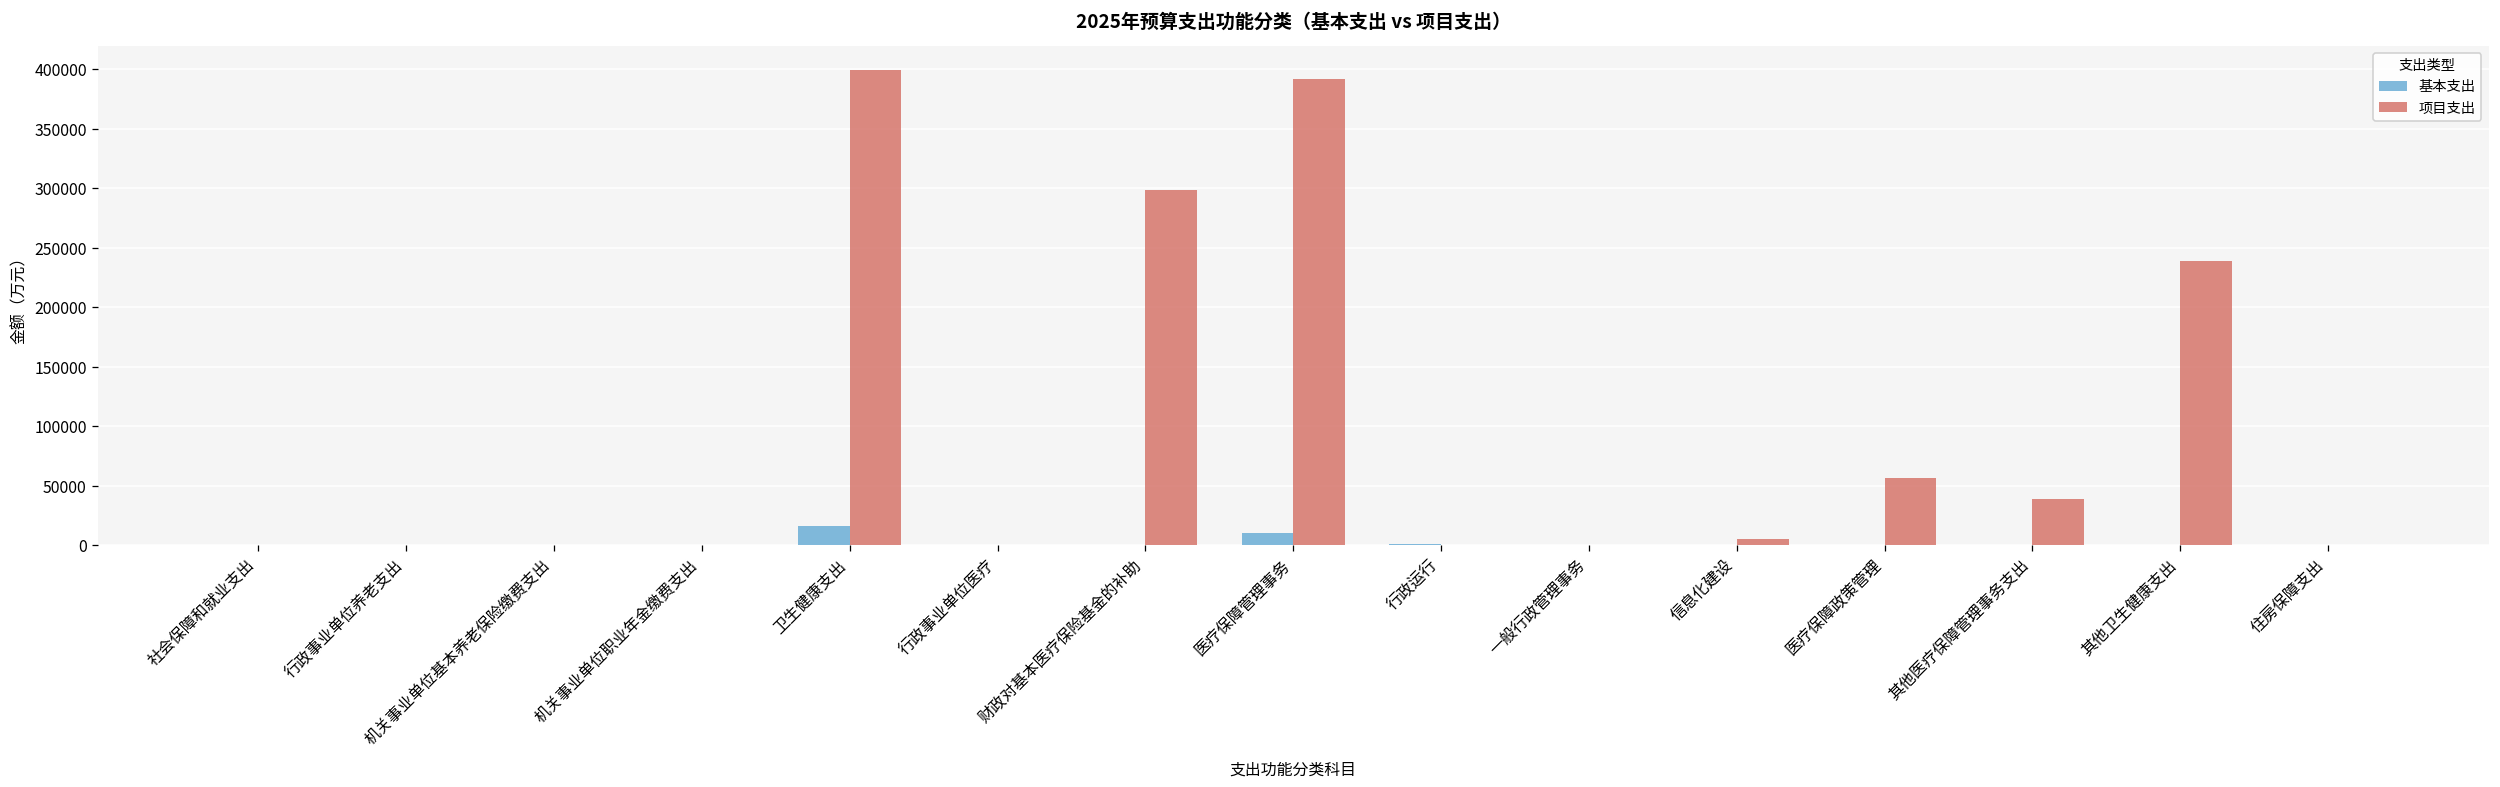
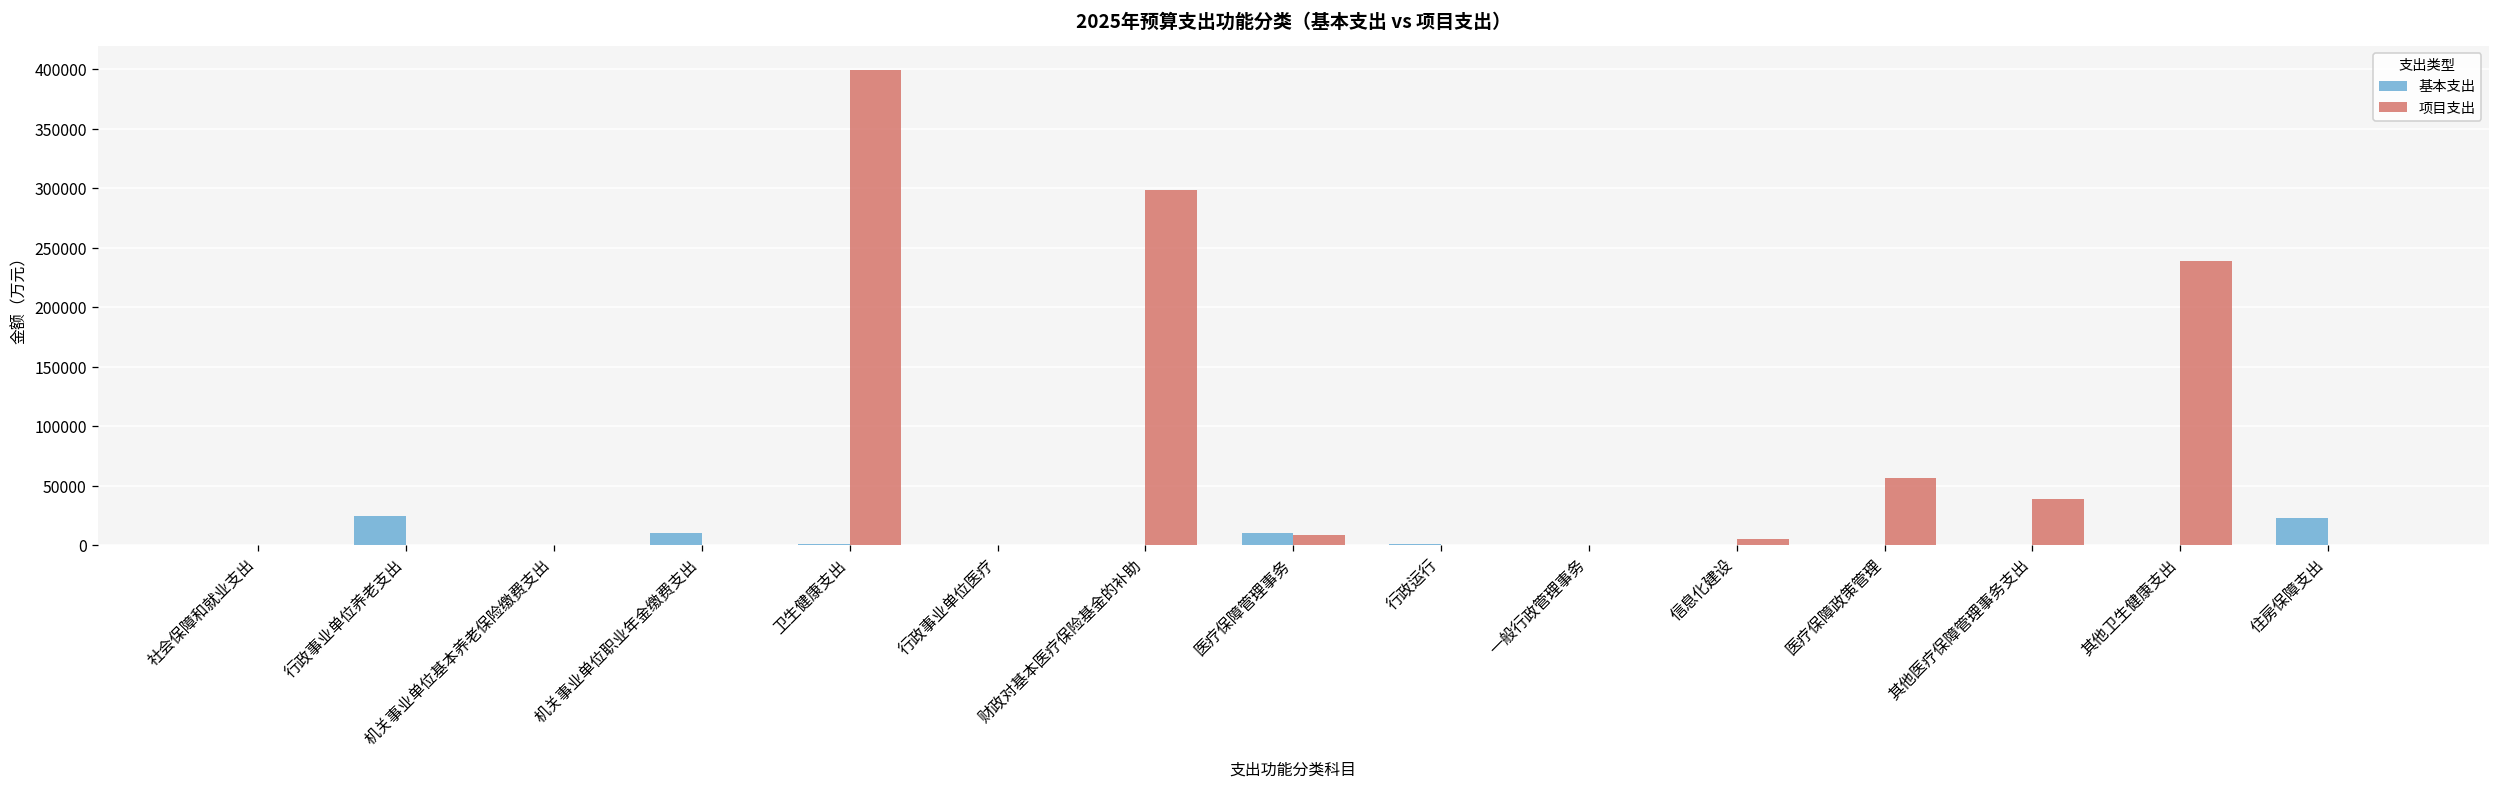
  {
    "基本支出": {
-     "行政事业单位养老支出": 0,
-     "机关事业单位职业年金缴费支出": 0,
-     "卫生健康支出": 16000,
+     "行政事业单位养老支出": 24000,
+     "机关事业单位职业年金缴费支出": 10000,
+     "卫生健康支出": 1000,
      "财政对基本医疗保险基金的补助": 0,
      "医疗保障管理事务": 10000,
      "一般行政管理事务": 0,
      "信息化建设": 0,
      "医疗保障政策管理": 0,
      "其他医疗保障管理事务支出": 0,
      "其他卫生健康支出": 0,
-     "住房保障支出": 0
+     "住房保障支出": 23000
    },
    "项目支出": {
      "社会保障和就业支出": 0,
      "行政事业单位养老支出": 0,
      "机关事业单位基本养老保险缴费支出": 0,
      "机关事业单位职业年金缴费支出": 0,
      "卫生健康支出": 400000,
      "行政事业单位医疗": 0,
      "财政对基本医疗保险基金的补助": 299000,
-     "医疗保障管理事务": 391000,
+     "医疗保障管理事务": 8000,
      "行政运行": 0,
      "信息化建设": 5000,
      "医疗保障政策管理": 57000,
      "其他医疗保障管理事务支出": 39000,
      "其他卫生健康支出": 239000,
      "住房保障支出": 0
    }
  }
